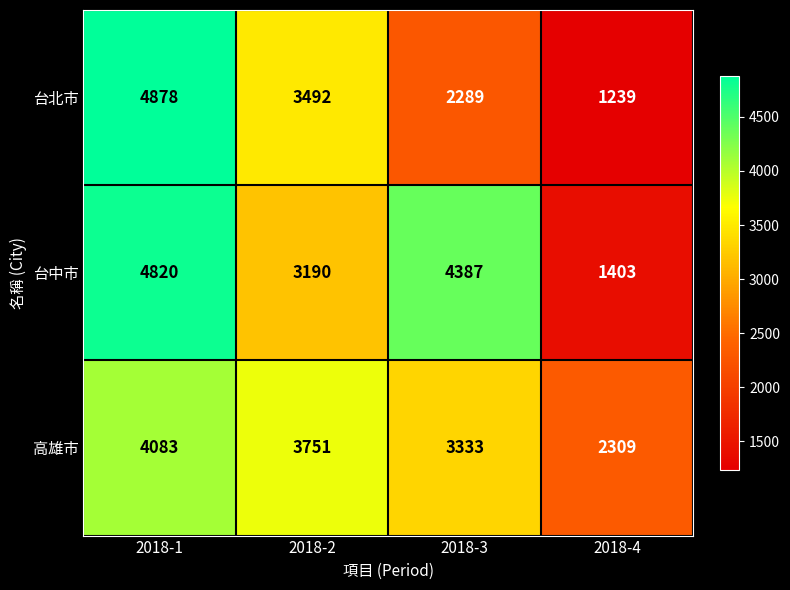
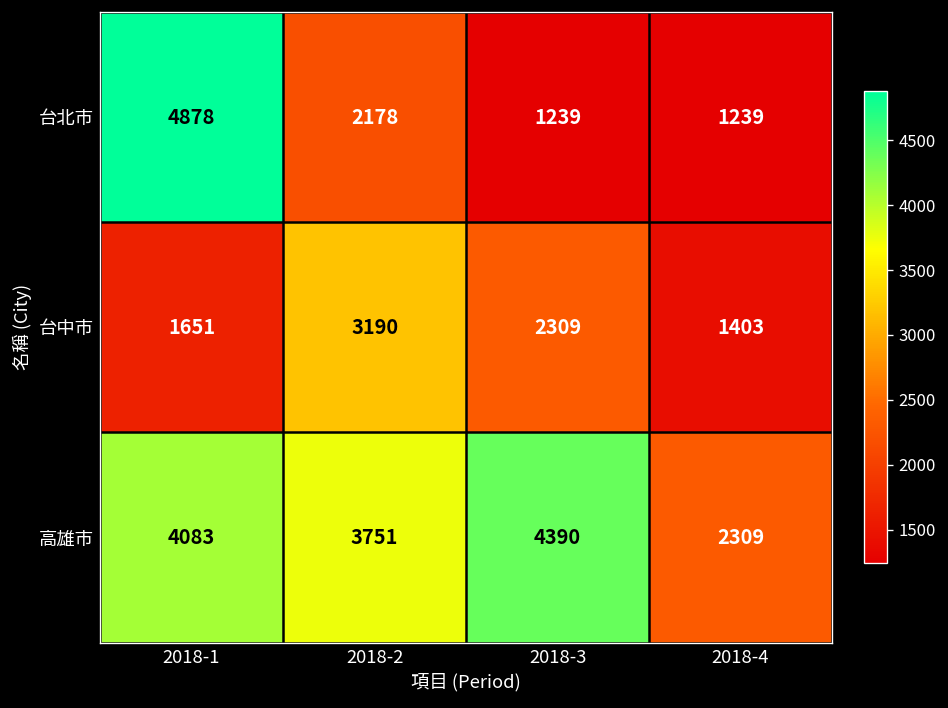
  {
    "台北市": {
      "2018-1": 4878,
-     "2018-2": 3492,
-     "2018-3": 2289,
+     "2018-2": 2178,
+     "2018-3": 1239,
      "2018-4": 1239
    },
    "台中市": {
-     "2018-1": 4820,
+     "2018-1": 1651,
      "2018-2": 3190,
-     "2018-3": 4387,
+     "2018-3": 2309,
      "2018-4": 1403
    },
    "高雄市": {
      "2018-1": 4083,
      "2018-2": 3751,
-     "2018-3": 3333,
+     "2018-3": 4390,
      "2018-4": 2309
    }
  }
